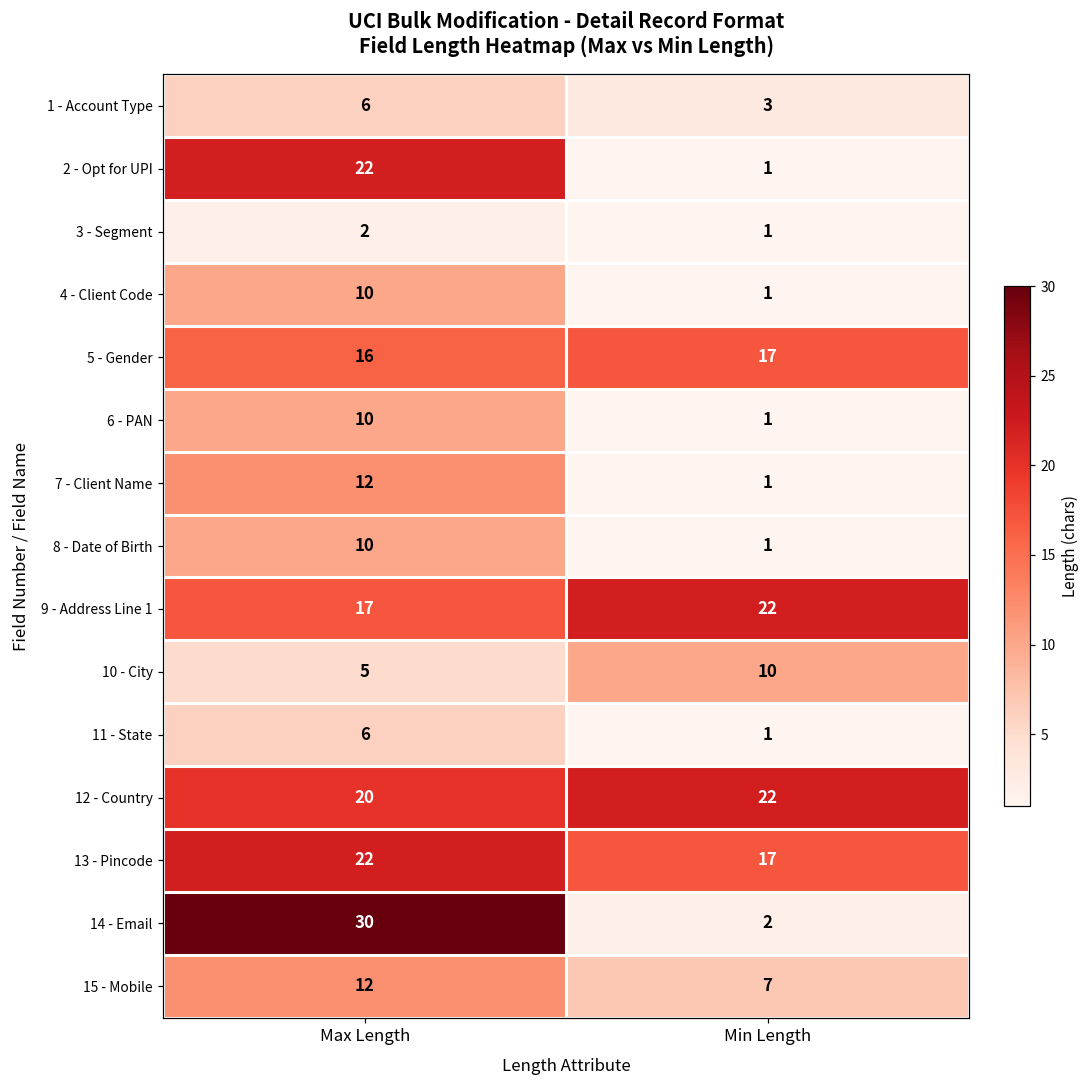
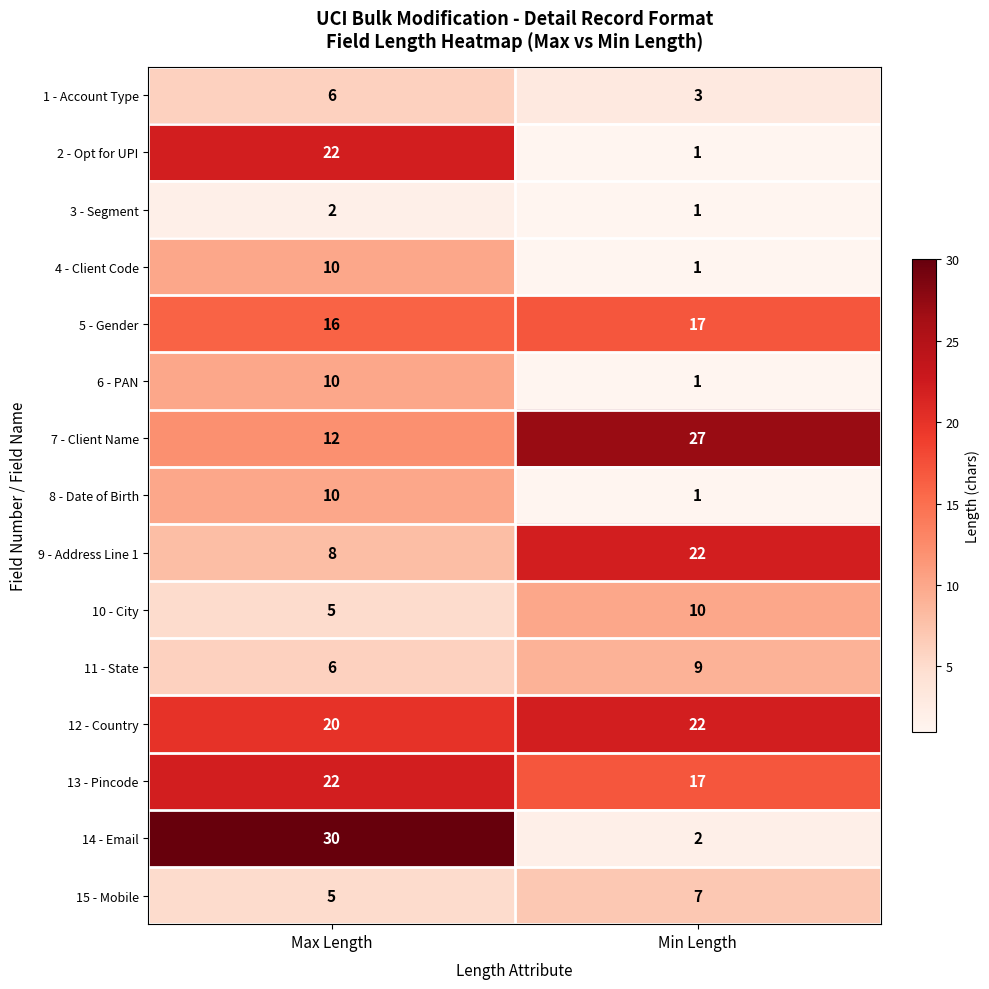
  {
    "1 - Account Type": {
      "Max Length": 6,
      "Min Length": 3
    },
    "2 - Opt for UPI": {
      "Max Length": 22,
      "Min Length": 1
    },
    "3 - Segment": {
      "Max Length": 2,
      "Min Length": 1
    },
    "4 - Client Code": {
      "Max Length": 10,
      "Min Length": 1
    },
    "5 - Gender": {
      "Max Length": 16,
      "Min Length": 17
    },
    "6 - PAN": {
      "Max Length": 10,
      "Min Length": 1
    },
    "7 - Client Name": {
      "Max Length": 12,
-     "Min Length": 1
+     "Min Length": 27
    },
    "8 - Date of Birth": {
      "Max Length": 10,
      "Min Length": 1
    },
    "9 - Address Line 1": {
-     "Max Length": 17,
+     "Max Length": 8,
      "Min Length": 22
    },
    "10 - City": {
      "Max Length": 5,
      "Min Length": 10
    },
    "11 - State": {
      "Max Length": 6,
-     "Min Length": 1
+     "Min Length": 9
    },
    "12 - Country": {
      "Max Length": 20,
      "Min Length": 22
    },
    "13 - Pincode": {
      "Max Length": 22,
      "Min Length": 17
    },
    "14 - Email": {
      "Max Length": 30,
      "Min Length": 2
    },
    "15 - Mobile": {
-     "Max Length": 12,
+     "Max Length": 5,
      "Min Length": 7
    }
  }
